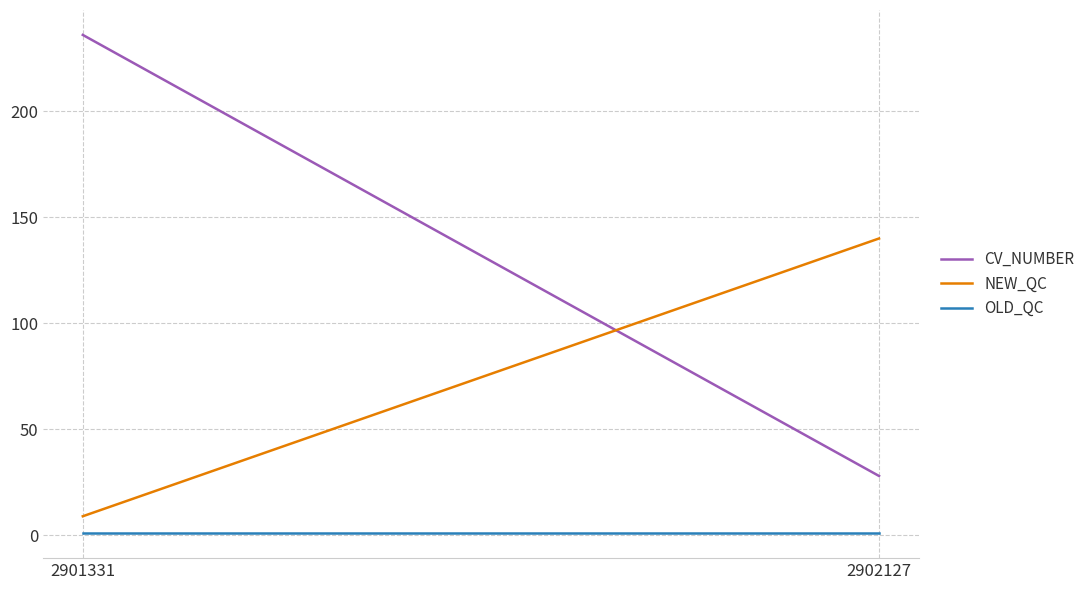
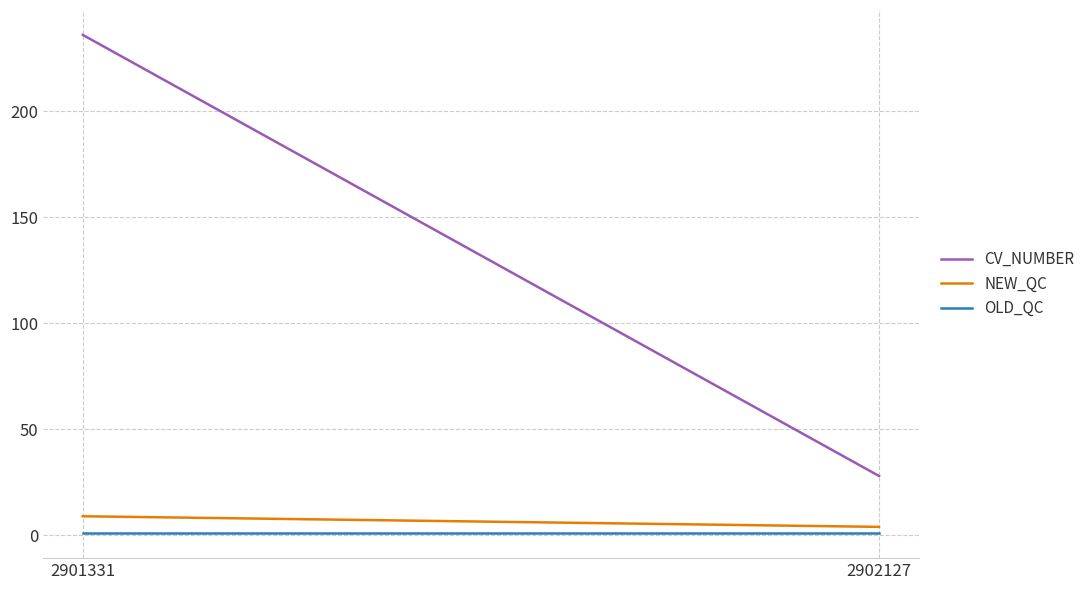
  {
    "CV_NUMBER": {
      "2901331": 236,
      "2902127": 28
    },
    "NEW_QC": {
      "2901331": 9,
-     "2902127": 140
+     "2902127": 4
    },
    "OLD_QC": {
      "2901331": 1,
      "2902127": 1
    }
  }
